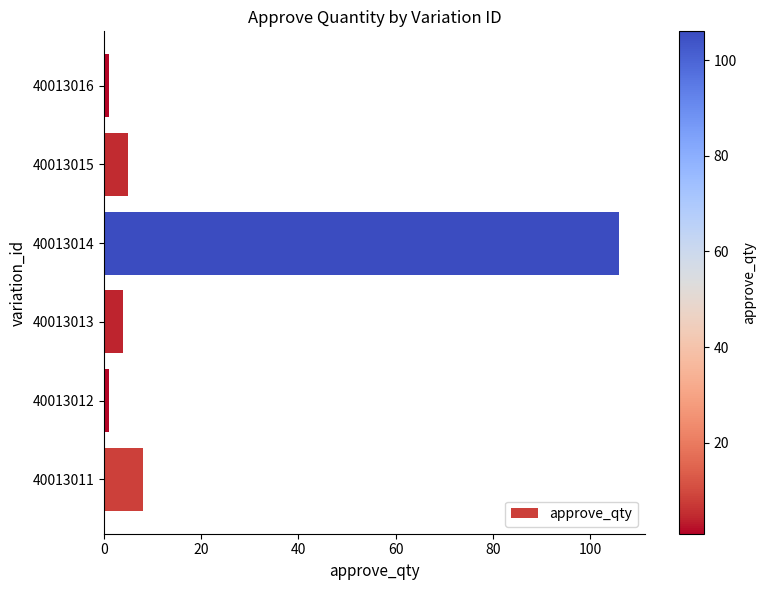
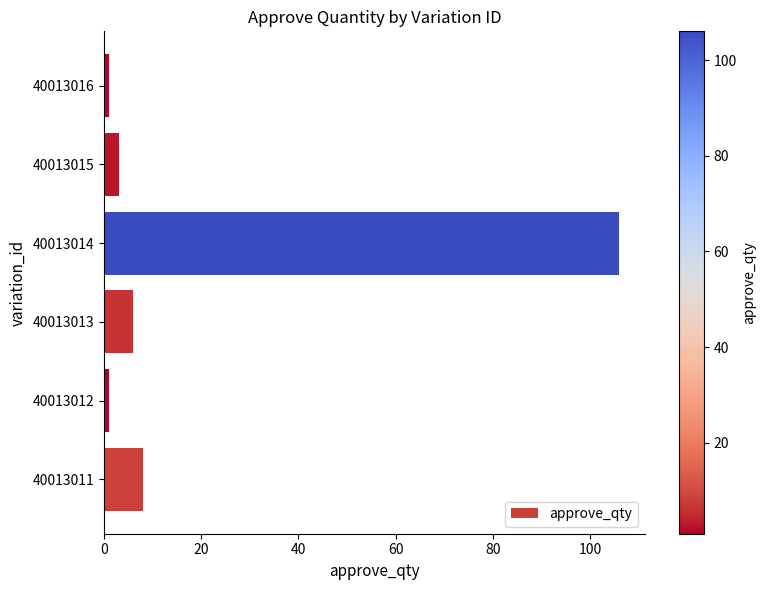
  {
    "40013016": 1,
-   "40013015": 5,
+   "40013015": 3,
    "40013014": 106,
-   "40013013": 4,
+   "40013013": 6,
    "40013012": 1,
    "40013011": 8
  }
